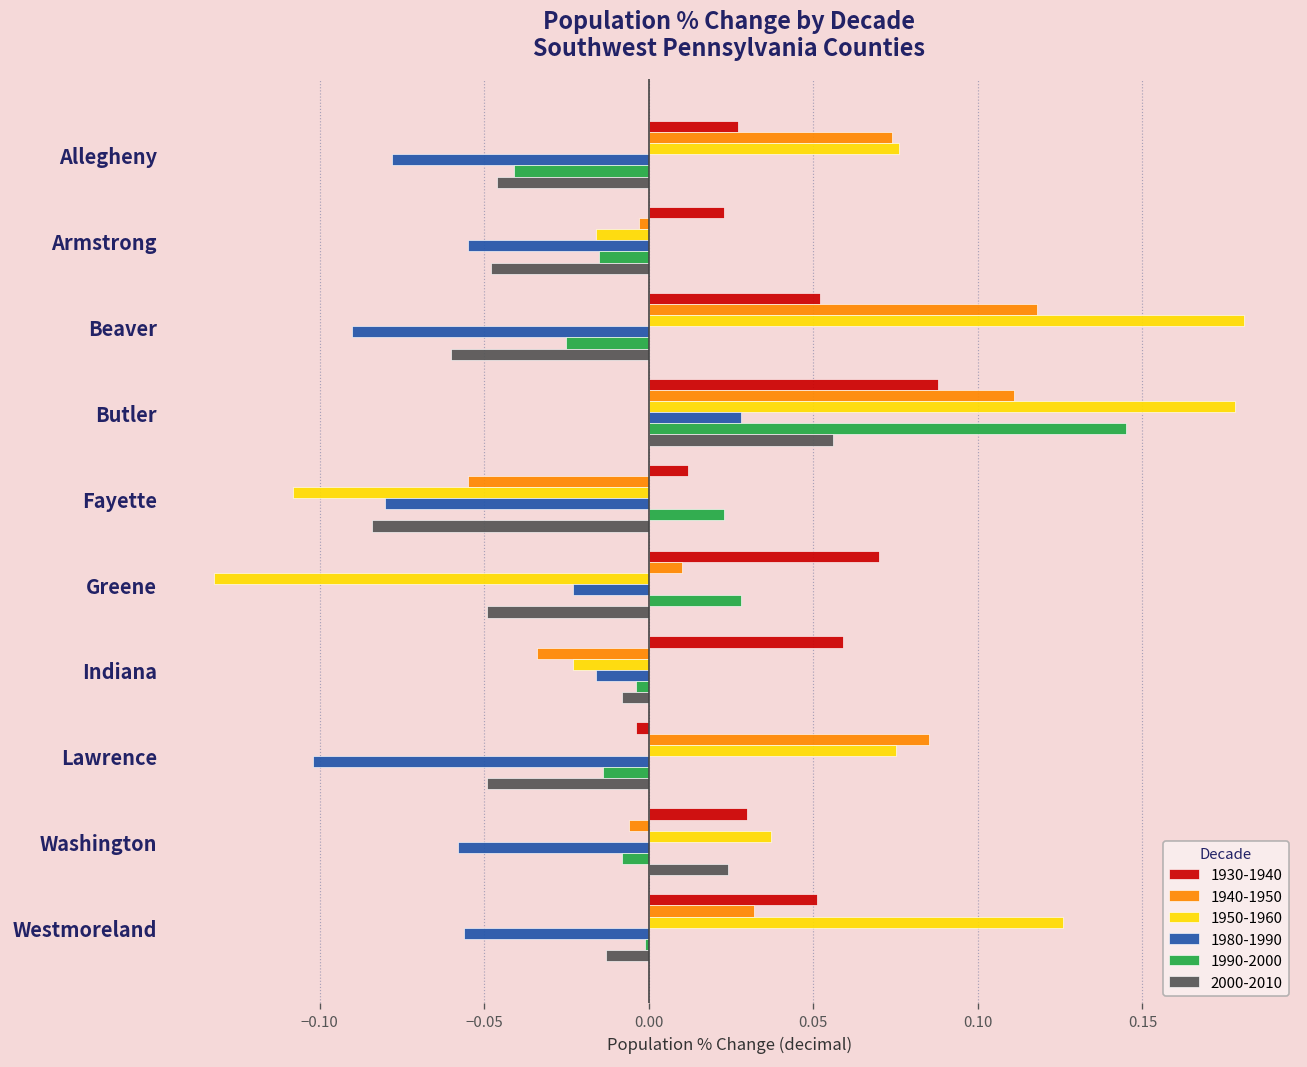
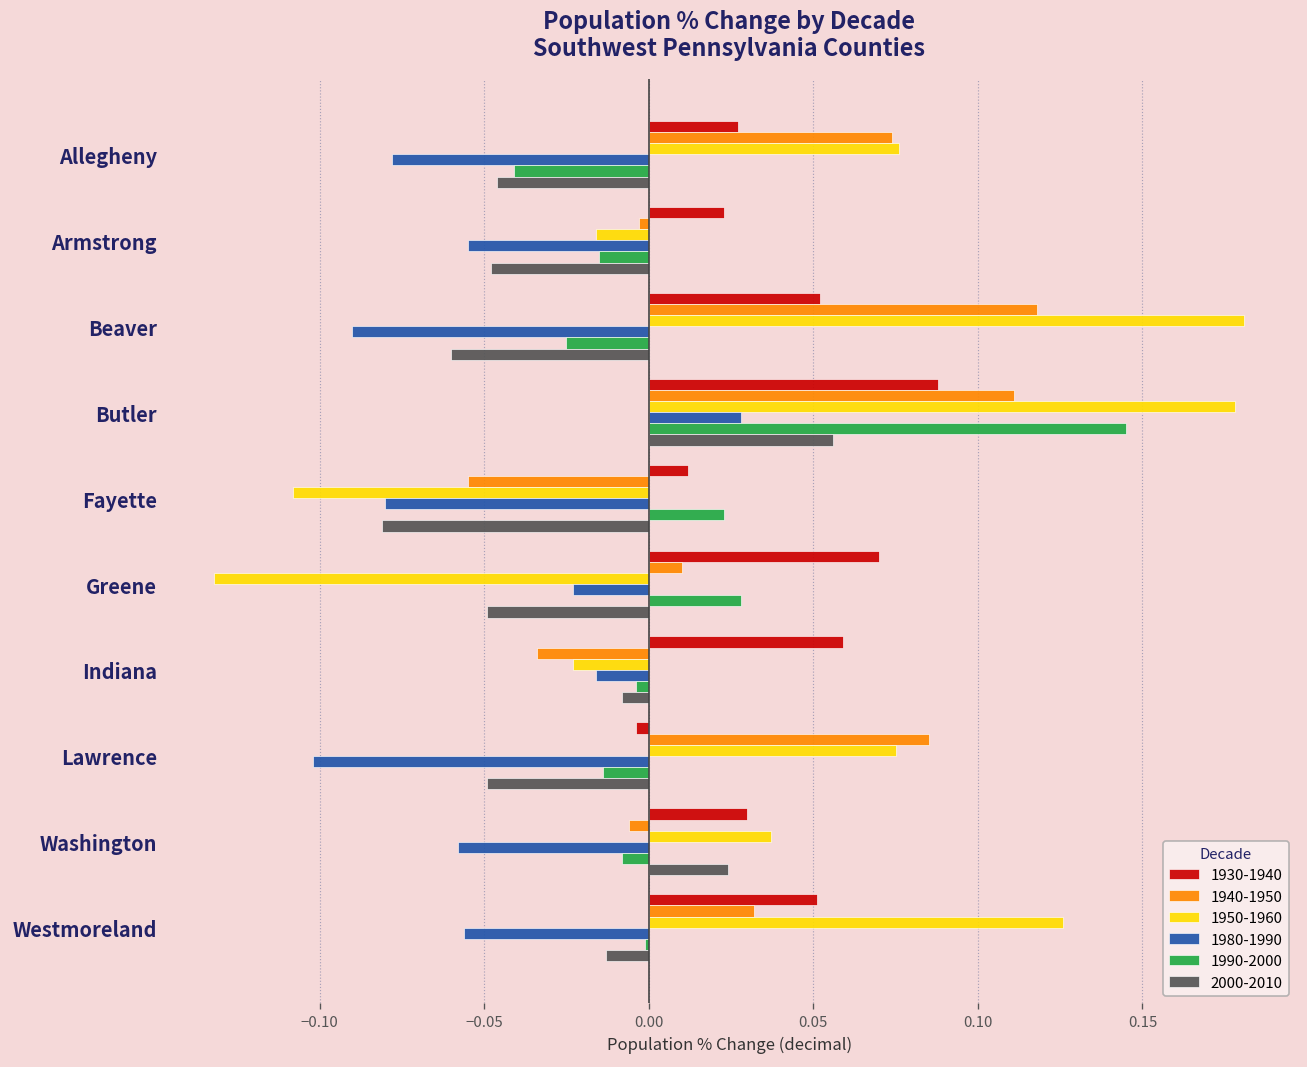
  {
    "1930-1940": {
      "Allegheny": 0.027,
      "Armstrong": 0.023,
      "Beaver": 0.052,
      "Butler": 0.088,
      "Fayette": 0.012,
      "Greene": 0.070,
      "Indiana": 0.059,
      "Lawrence": -0.004,
      "Washington": 0.030,
      "Westmoreland": 0.051
    },
    "1940-1950": {
      "Allegheny": 0.074,
      "Armstrong": -0.003,
      "Beaver": 0.118,
      "Butler": 0.111,
      "Fayette": -0.055,
      "Greene": 0.010,
      "Indiana": -0.034,
      "Lawrence": 0.085,
      "Washington": -0.006,
      "Westmoreland": 0.032
    },
    "1950-1960": {
      "Allegheny": 0.076,
      "Armstrong": -0.016,
      "Beaver": 0.181,
      "Butler": 0.178,
      "Fayette": -0.108,
      "Greene": -0.132,
      "Indiana": -0.023,
      "Lawrence": 0.075,
      "Washington": 0.037,
      "Westmoreland": 0.126
    },
    "1980-1990": {
      "Allegheny": -0.078,
      "Armstrong": -0.055,
      "Beaver": -0.090,
      "Butler": 0.028,
      "Fayette": -0.080,
      "Greene": -0.023,
      "Indiana": -0.016,
      "Lawrence": -0.102,
      "Washington": -0.058,
      "Westmoreland": -0.056
    },
    "1990-2000": {
      "Allegheny": -0.041,
      "Armstrong": -0.015,
      "Beaver": -0.025,
      "Butler": 0.145,
      "Fayette": 0.023,
      "Greene": 0.028,
      "Indiana": -0.004,
      "Lawrence": -0.014,
      "Washington": -0.008,
      "Westmoreland": -0.001
    },
    "2000-2010": {
      "Allegheny": -0.046,
      "Armstrong": -0.048,
      "Beaver": -0.060,
      "Butler": 0.056,
-     "Fayette": -0.084,
+     "Fayette": -0.081,
      "Greene": -0.049,
      "Indiana": -0.008,
      "Lawrence": -0.049,
      "Washington": 0.024,
      "Westmoreland": -0.013
    }
  }
